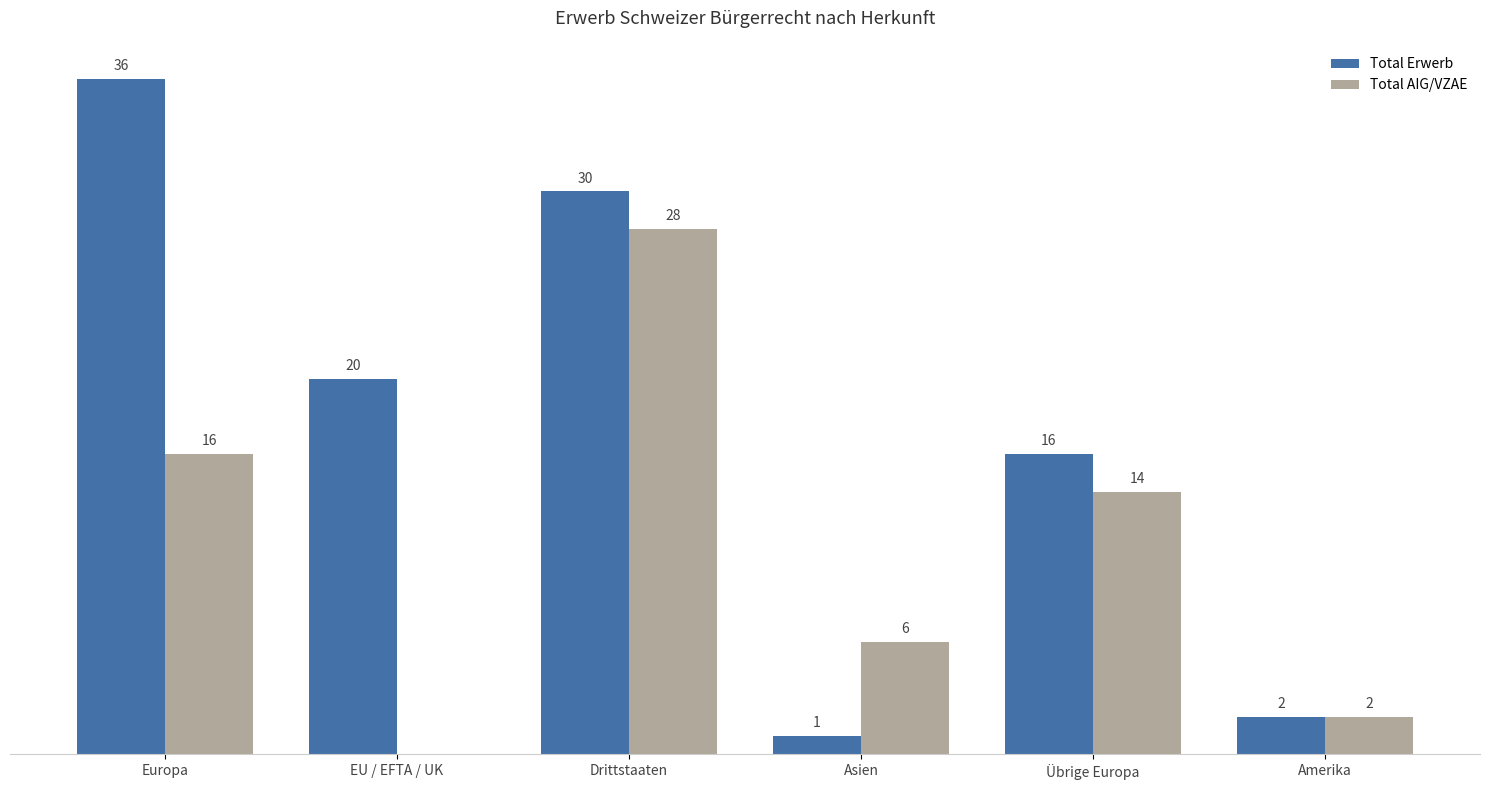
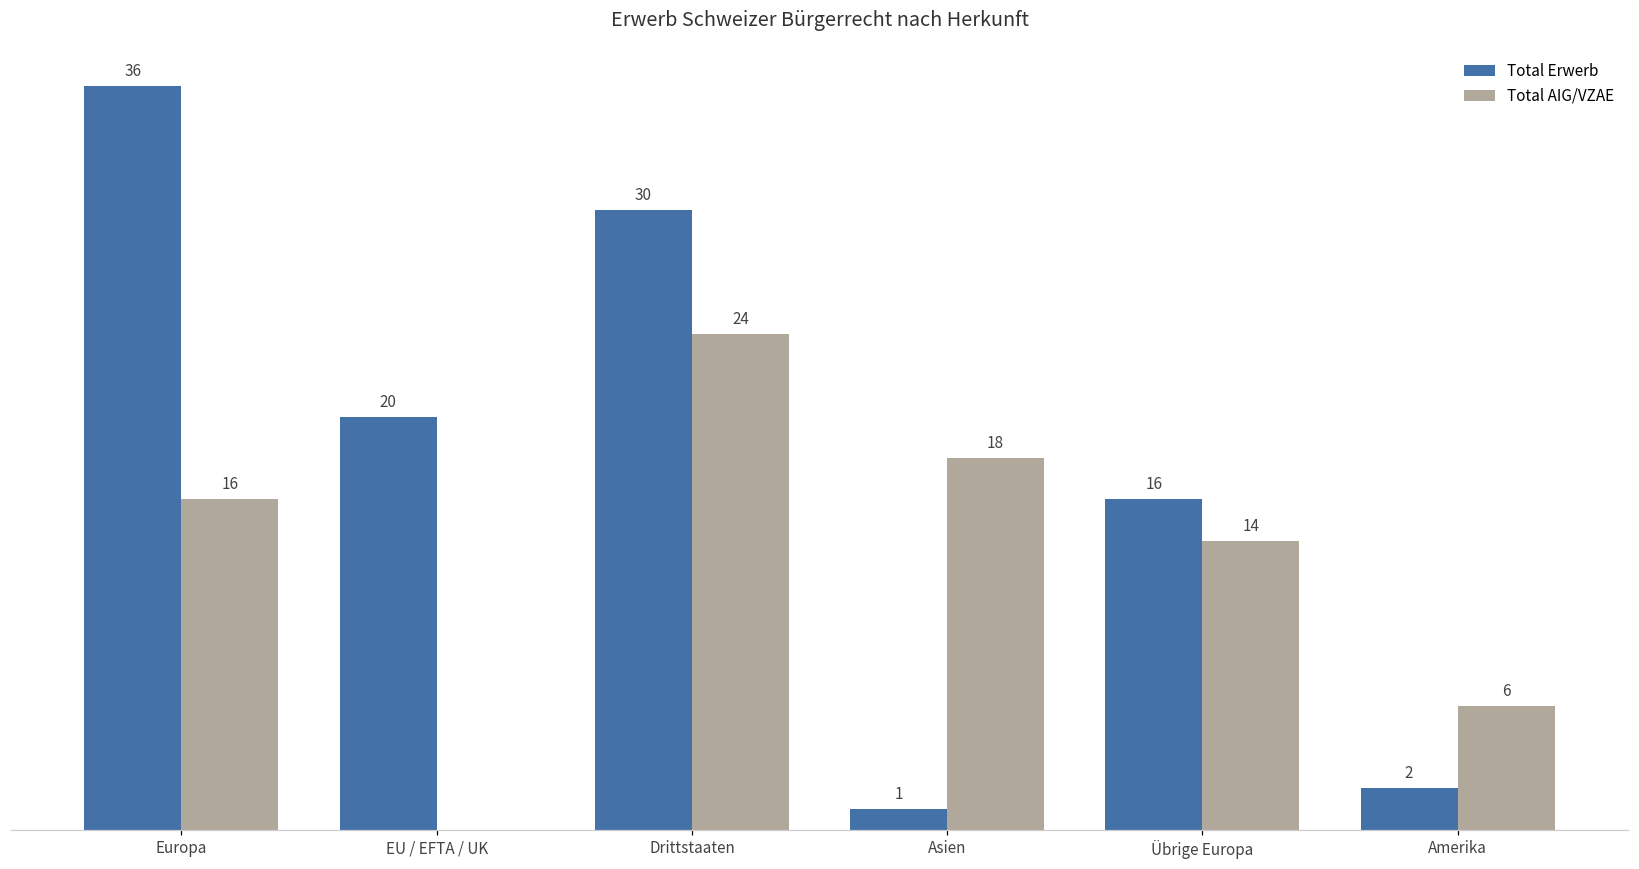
  {
    "Total Erwerb": {
      "Europa": 36,
      "EU / EFTA / UK": 20,
      "Drittstaaten": 30,
      "Asien": 1,
      "Übrige Europa": 16,
      "Amerika": 2
    },
    "Total AIG/VZAE": {
      "Europa": 16,
-     "Drittstaaten": 28,
-     "Asien": 6,
+     "Drittstaaten": 24,
+     "Asien": 18,
      "Übrige Europa": 14,
-     "Amerika": 2
+     "Amerika": 6
    }
  }
